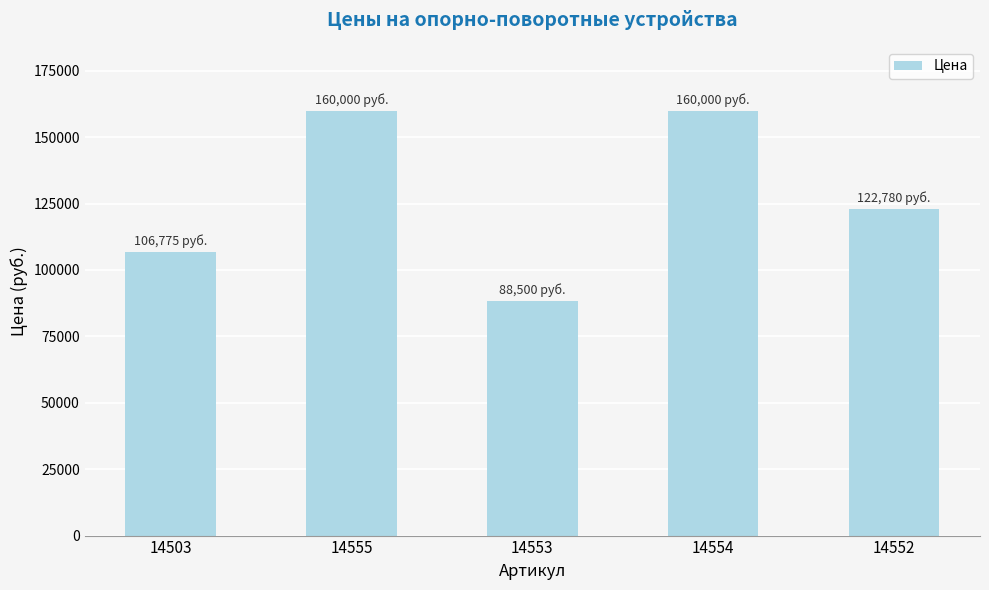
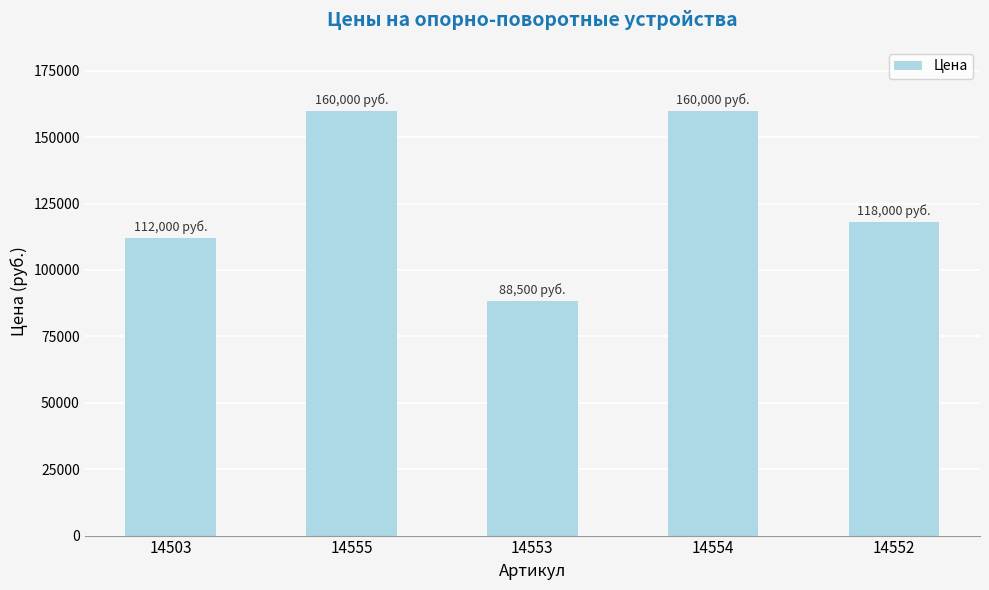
  {
-   "14503": "106,775",
+   "14503": "112,000",
    "14555": "160,000",
    "14553": "88,500",
    "14554": "160,000",
-   "14552": "122,780"
+   "14552": "118,000"
  }
